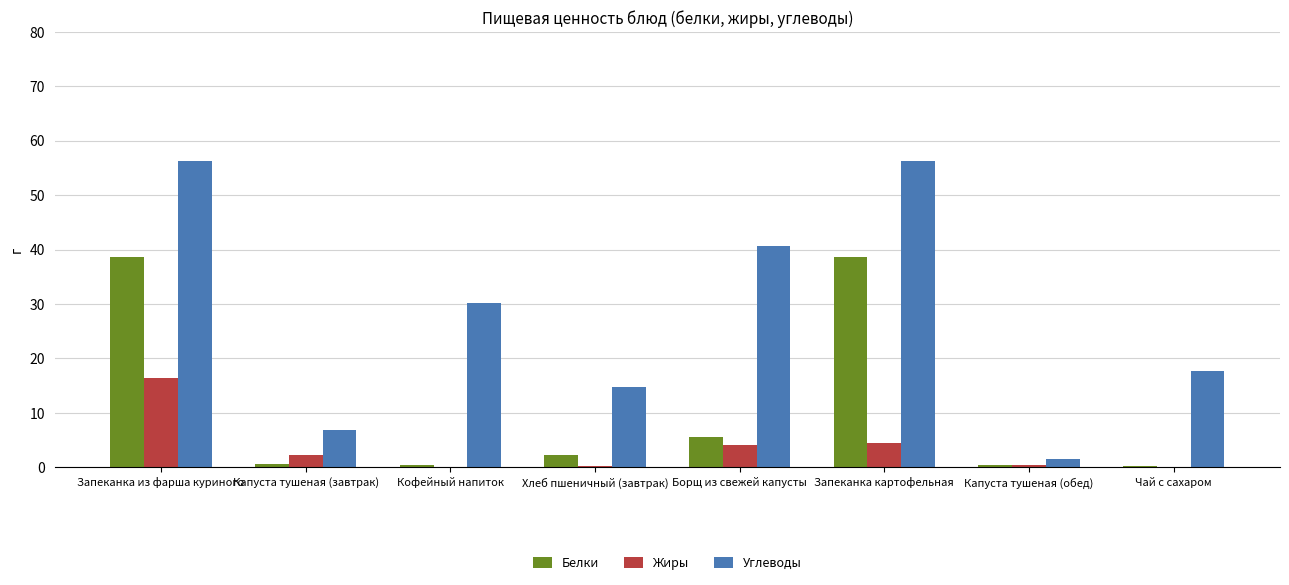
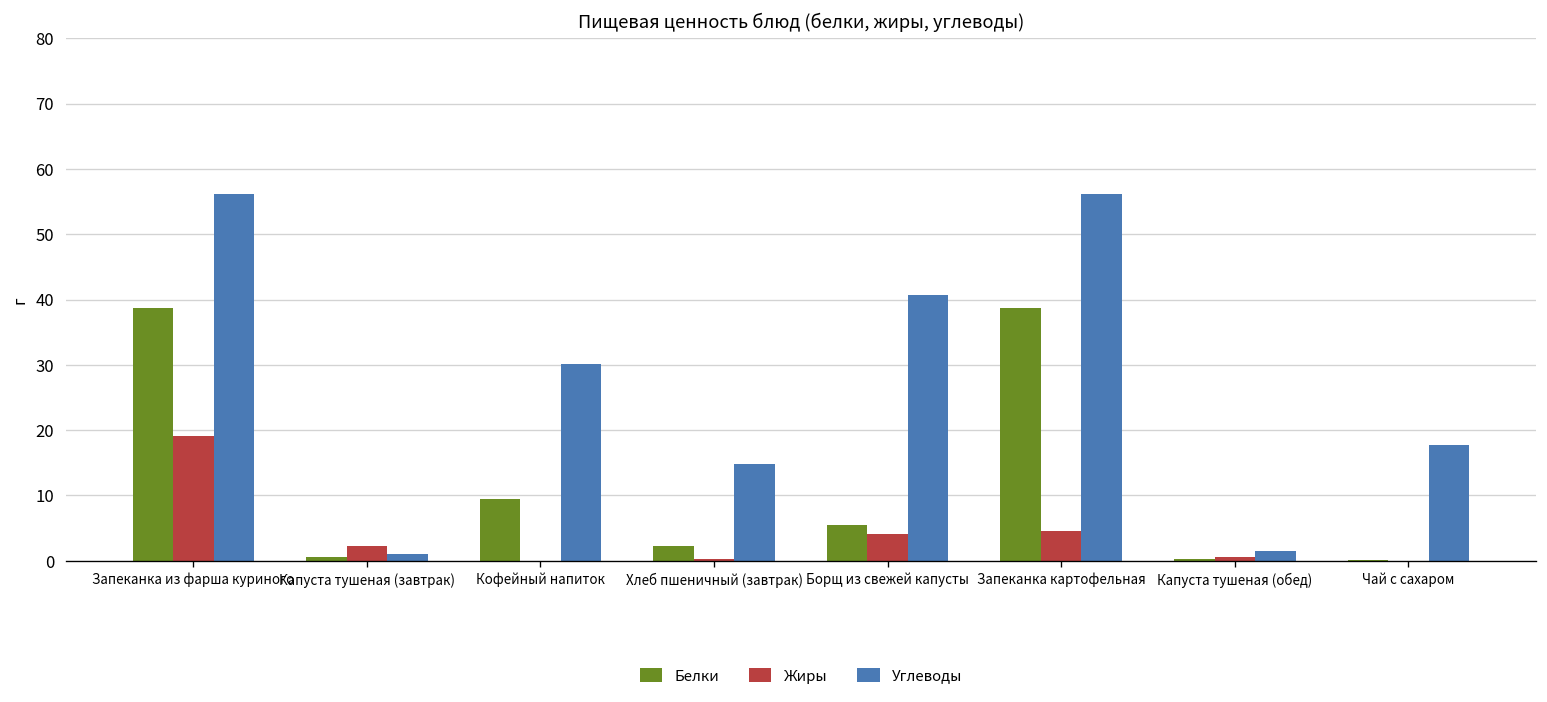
  {
    "Белки": {
      "Запеканка из фарша куриного": 39,
      "Капуста тушеная (завтрак)": 1,
-     "Кофейный напиток": 0,
+     "Кофейный напиток": 9,
      "Хлеб пшеничный (завтрак)": 2,
      "Борщ из свежей капусты": 6,
      "Запеканка картофельная": 39
    },
    "Жиры": {
-     "Запеканка из фарша куриного": 16,
+     "Запеканка из фарша куриного": 19,
      "Капуста тушеная (завтрак)": 2,
      "Борщ из свежей капусты": 4,
      "Запеканка картофельная": 5,
      "Капуста тушеная (обед)": 1,
      "Чай с сахаром": 0
    },
    "Углеводы": {
      "Запеканка из фарша куриного": 56,
-     "Капуста тушеная (завтрак)": 7,
+     "Капуста тушеная (завтрак)": 1,
      "Кофейный напиток": 30,
      "Хлеб пшеничный (завтрак)": 15,
      "Борщ из свежей капусты": 41,
      "Запеканка картофельная": 56,
      "Капуста тушеная (обед)": 2,
      "Чай с сахаром": 18
    }
  }
